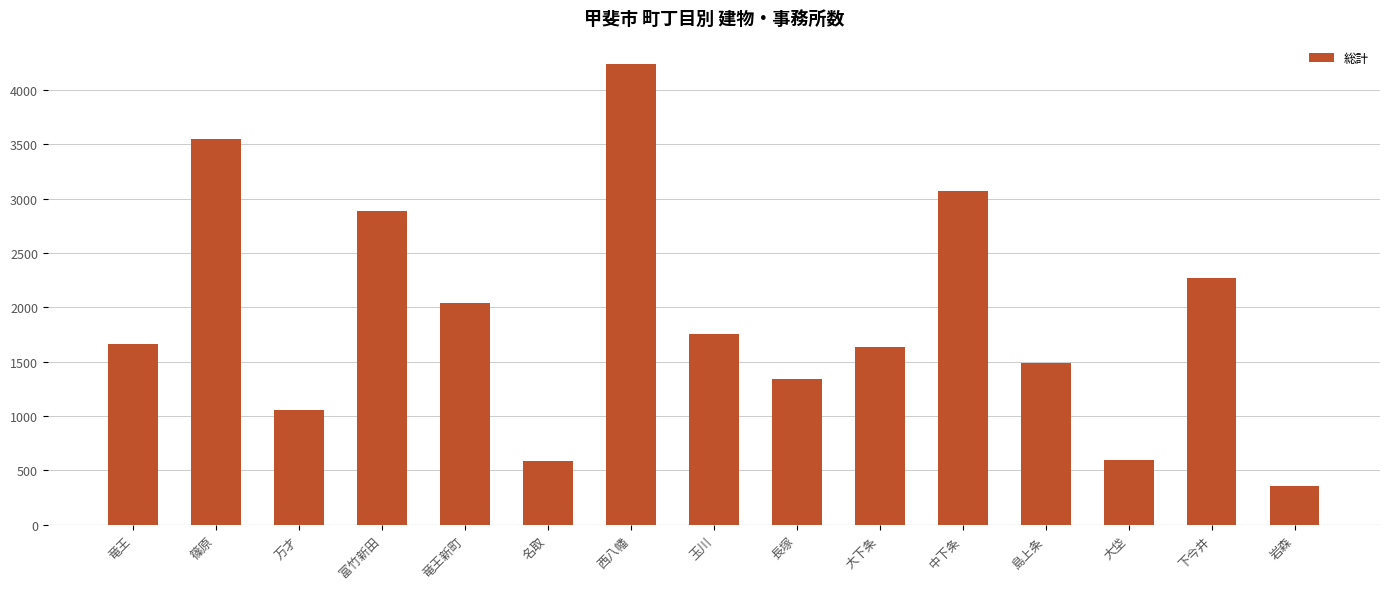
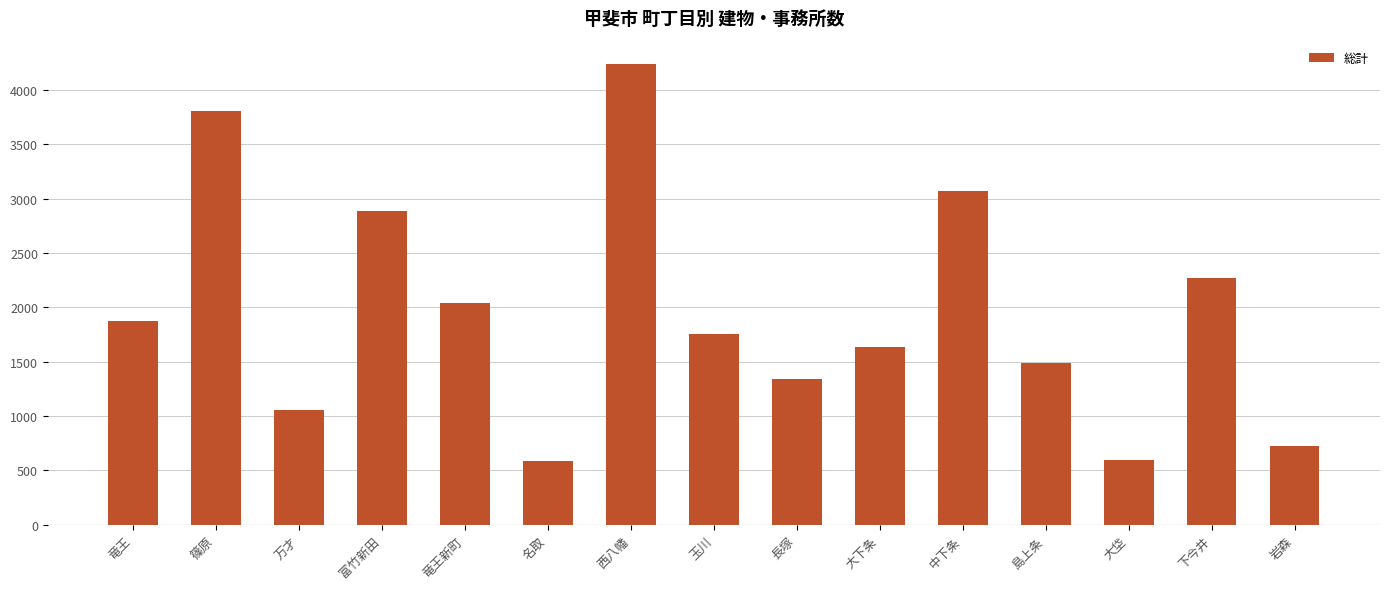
  {
-   "竜王": 1660,
-   "篠原": 3550,
+   "竜王": 1870,
+   "篠原": 3810,
    "万才": 1050,
    "富竹新田": 2890,
    "竜王新町": 2050,
    "名取": 590,
    "西八幡": 4240,
    "玉川": 1750,
    "長塚": 1340,
    "大下条": 1630,
    "中下条": 3070,
    "島上条": 1490,
    "大垈": 590,
    "下今井": 2270,
-   "岩森": 360
+   "岩森": 720
  }
